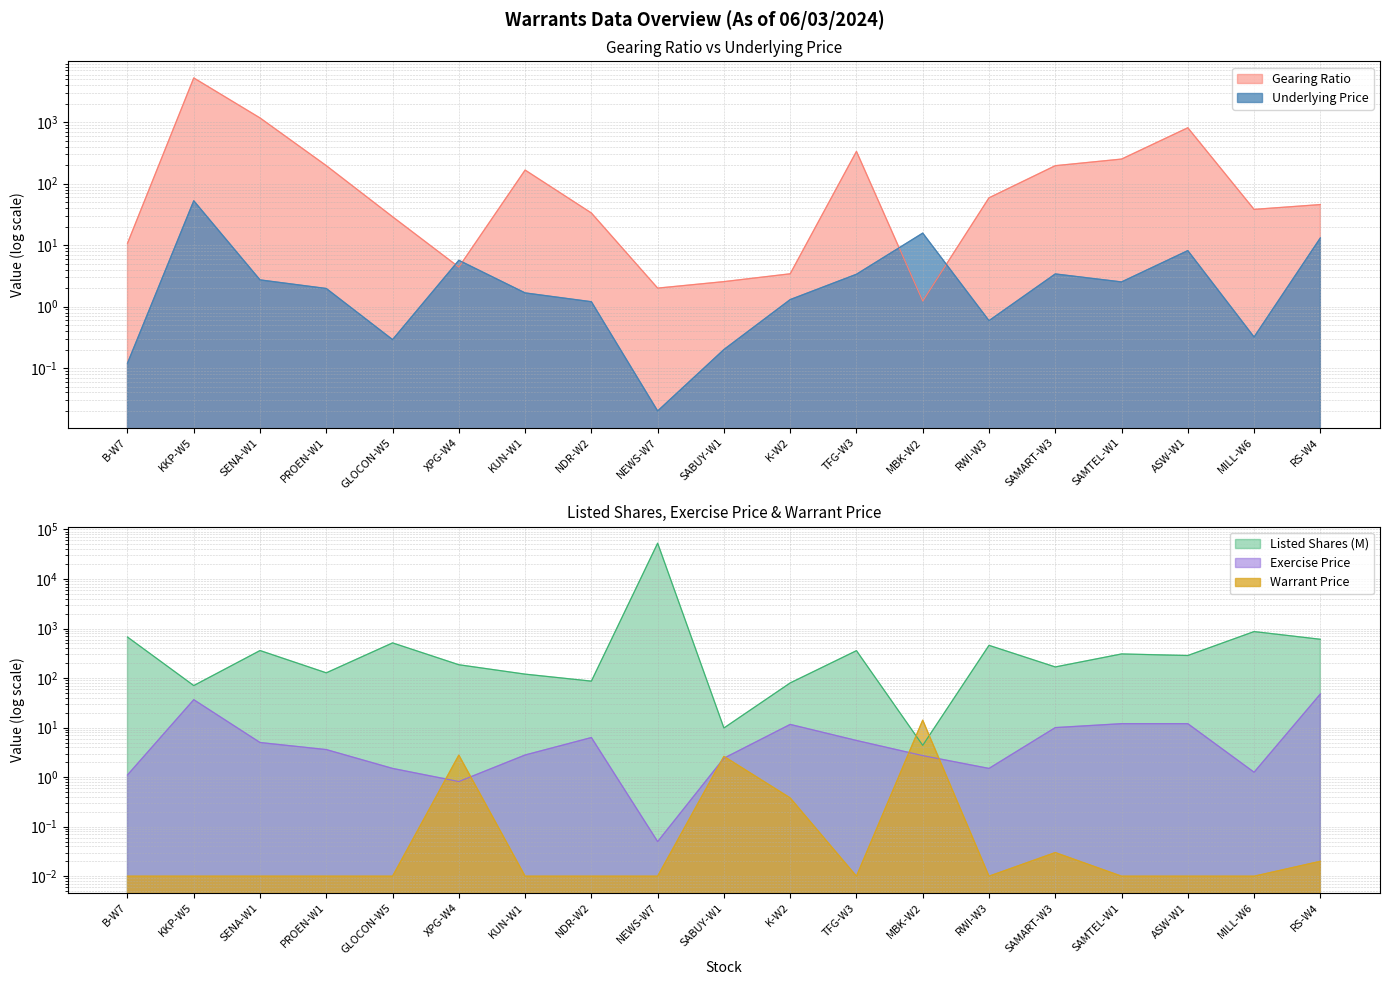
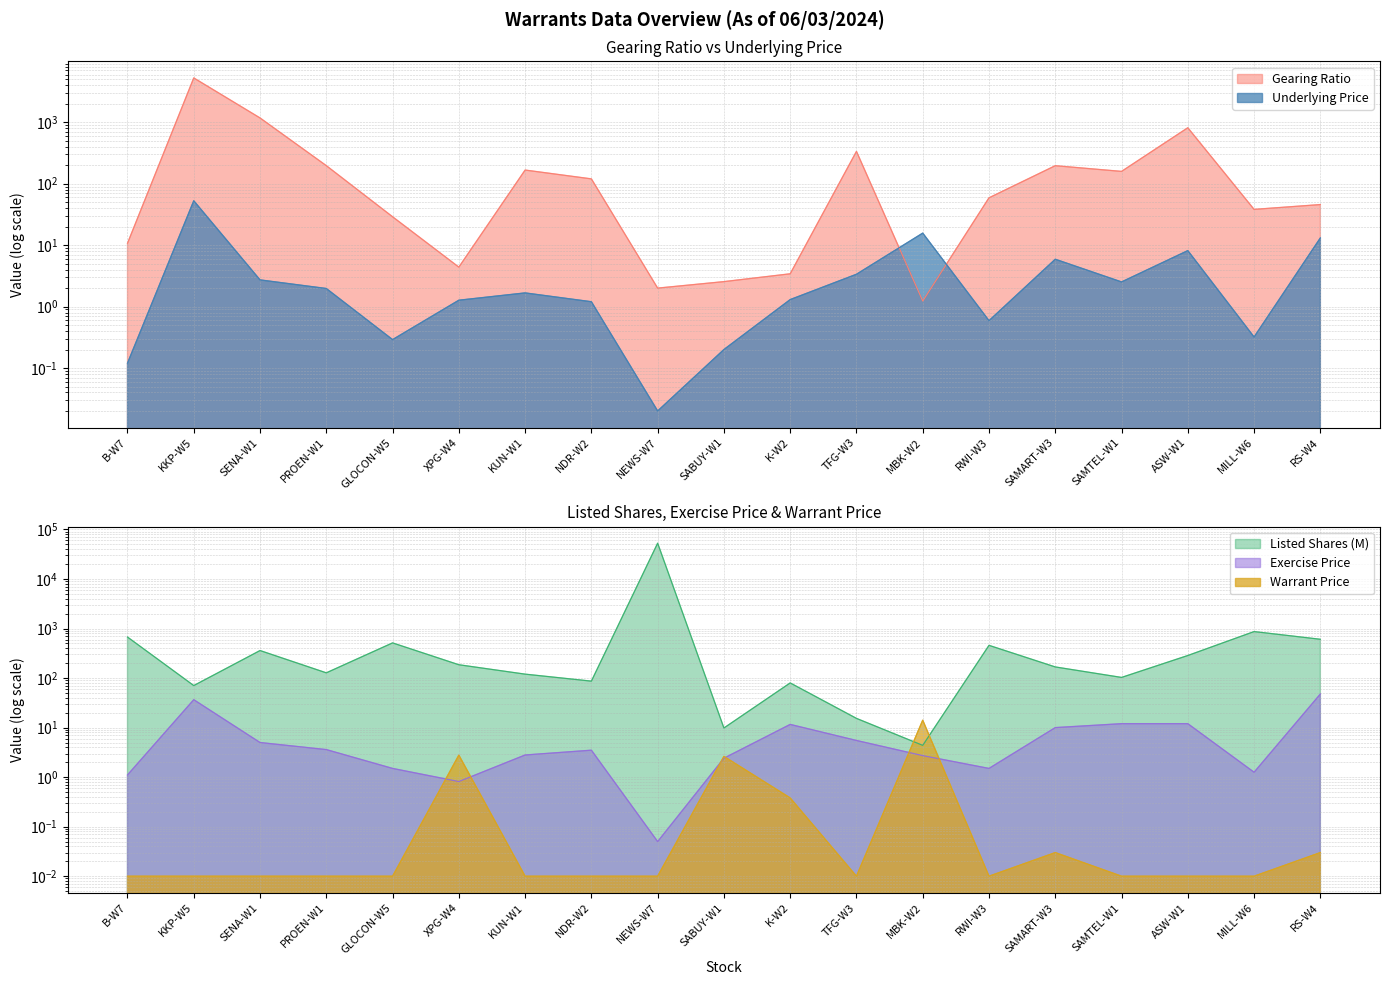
  {
    "Gearing Ratio vs Underlying Price": {
      "Gearing Ratio": {
        "B-W7": 11,
        "KKP-W5": 5000,
        "SENA-W1": 1200,
        "PROEN-W1": 200,
        "GLOCON-W5": 30,
        "XPG-W4": 4,
        "KUN-W1": 170,
-       "NDR-W2": 30,
+       "NDR-W2": 120,
        "NEWS-W7": 2,
        "SABUY-W1": 2.6,
        "K-W2": 3,
        "TFG-W3": 300,
        "MBK-W2": 1.2,
        "RWI-W3": 60,
        "SAMART-W3": 200,
-       "SAMTEL-W1": 250,
+       "SAMTEL-W1": 160,
        "ASW-W1": 800,
        "MILL-W6": 40,
        "RS-W4": 50
      },
      "Underlying Price": {
        "B-W7": 0.12,
        "KKP-W5": 50,
        "SENA-W1": 3,
        "PROEN-W1": 2.0,
        "GLOCON-W5": 0.3,
-       "XPG-W4": 6,
+       "XPG-W4": 1.3,
        "KUN-W1": 1.7,
        "NDR-W2": 1.2,
        "NEWS-W7": 0.020,
        "SABUY-W1": 0.2,
        "K-W2": 1.3,
        "TFG-W3": 3,
        "MBK-W2": 16,
        "RWI-W3": 0.6,
-       "SAMART-W3": 3,
+       "SAMART-W3": 6,
        "SAMTEL-W1": 2.5,
        "ASW-W1": 8,
        "MILL-W6": 0.3,
        "RS-W4": 13
      }
    },
    "Listed Shares, Exercise Price & Warrant Price": {
      "Listed Shares (M)": {
        "B-W7": 700,
        "KKP-W5": 70,
        "SENA-W1": 400,
        "PROEN-W1": 130,
        "GLOCON-W5": 500,
        "XPG-W4": 190,
        "KUN-W1": 120,
        "NDR-W2": 90,
        "NEWS-W7": 50000,
        "SABUY-W1": 10,
        "K-W2": 80,
-       "TFG-W3": 400,
+       "TFG-W3": 15,
        "MBK-W2": 4,
        "RWI-W3": 500,
        "SAMART-W3": 170,
-       "SAMTEL-W1": 300,
+       "SAMTEL-W1": 100,
        "ASW-W1": 300,
        "MILL-W6": 900,
        "RS-W4": 600
      },
      "Exercise Price": {
        "B-W7": 1,
        "KKP-W5": 40,
        "SENA-W1": 5,
        "PROEN-W1": 4,
        "GLOCON-W5": 1.5,
        "XPG-W4": 0.8,
        "KUN-W1": 3,
-       "NDR-W2": 6,
+       "NDR-W2": 4,
        "NEWS-W7": 0.05,
        "K-W2": 12,
        "TFG-W3": 6,
        "MBK-W2": 3,
        "RWI-W3": 1.5,
        "SAMART-W3": 10,
        "SAMTEL-W1": 12,
        "ASW-W1": 12,
        "MILL-W6": 1.3,
        "RS-W4": 50
      },
      "Warrant Price": {
        "B-W7": 0.01,
        "KKP-W5": 0.01,
        "SENA-W1": 0.01,
        "PROEN-W1": 0.01,
        "GLOCON-W5": 0.01,
        "XPG-W4": 3,
        "KUN-W1": 0.01,
        "NDR-W2": 0.01,
        "NEWS-W7": 0.01,
        "K-W2": 0.4,
        "TFG-W3": 0.01,
        "MBK-W2": 14,
        "RWI-W3": 0.01,
        "SAMART-W3": 0.03,
        "SAMTEL-W1": 0.01,
        "ASW-W1": 0.01,
        "MILL-W6": 0.01,
-       "RS-W4": 0.02
+       "RS-W4": 0.03
      }
    }
  }
